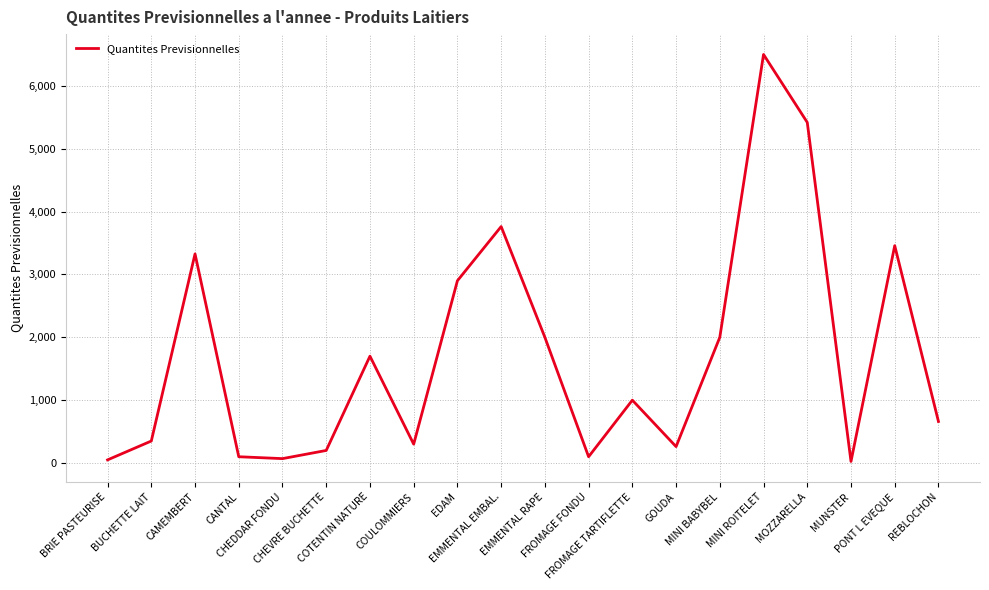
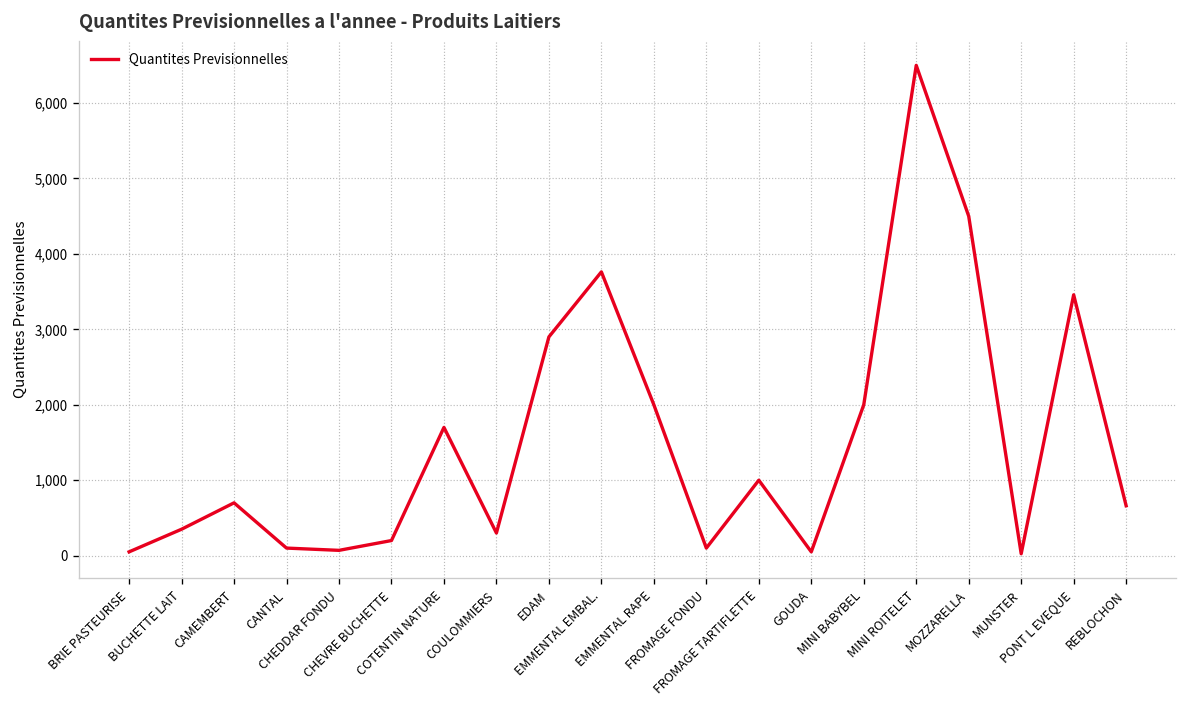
  {
    "BRIE PASTEURISE": "100",
    "BUCHETTE LAIT": "400",
-   "CAMEMBERT": "3,300",
+   "CAMEMBERT": "700",
    "CANTAL": "100",
    "CHEDDAR FONDU": "100",
    "CHEVRE BUCHETTE": "200",
    "COTENTIN NATURE": "1,700",
    "COULOMMIERS": "300",
    "EDAM": "2,900",
    "EMMENTAL EMBAL.": "3,800",
    "EMMENTAL RAPE": "2,000",
    "FROMAGE FONDU": "100",
    "FROMAGE TARTIFLETTE": "1,000",
-   "GOUDA": "300",
+   "GOUDA": "100",
    "MINI BABYBEL": "2,000",
    "MINI ROITELET": "6,500",
-   "MOZZARELLA": "5,400",
+   "MOZZARELLA": "4,500",
    "MUNSTER": "0",
    "PONT L EVEQUE": "3,500",
    "REBLOCHON": "700"
  }
